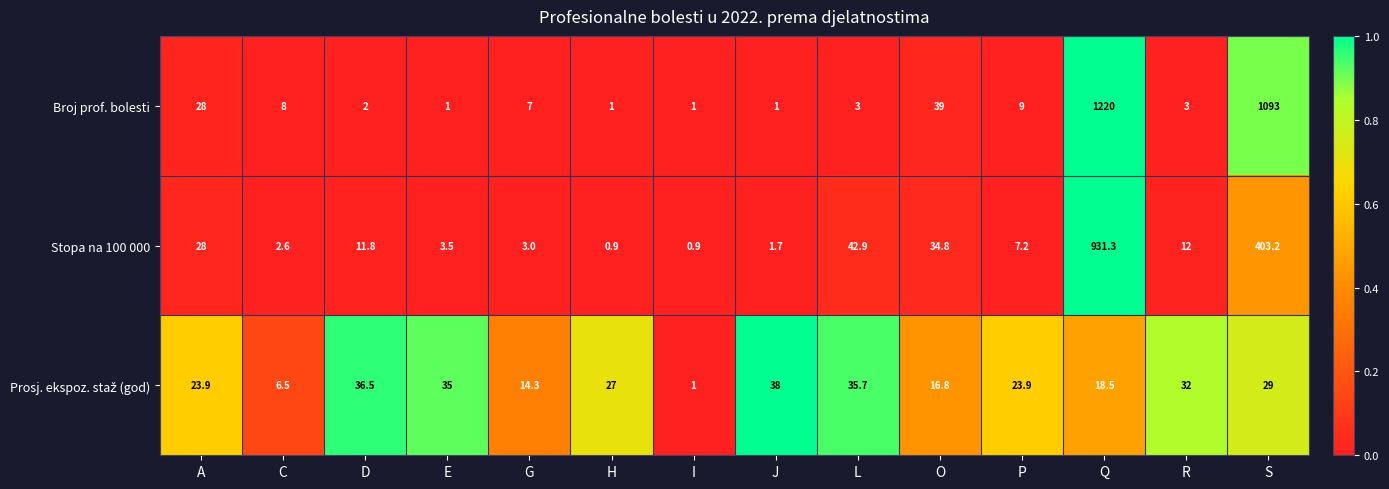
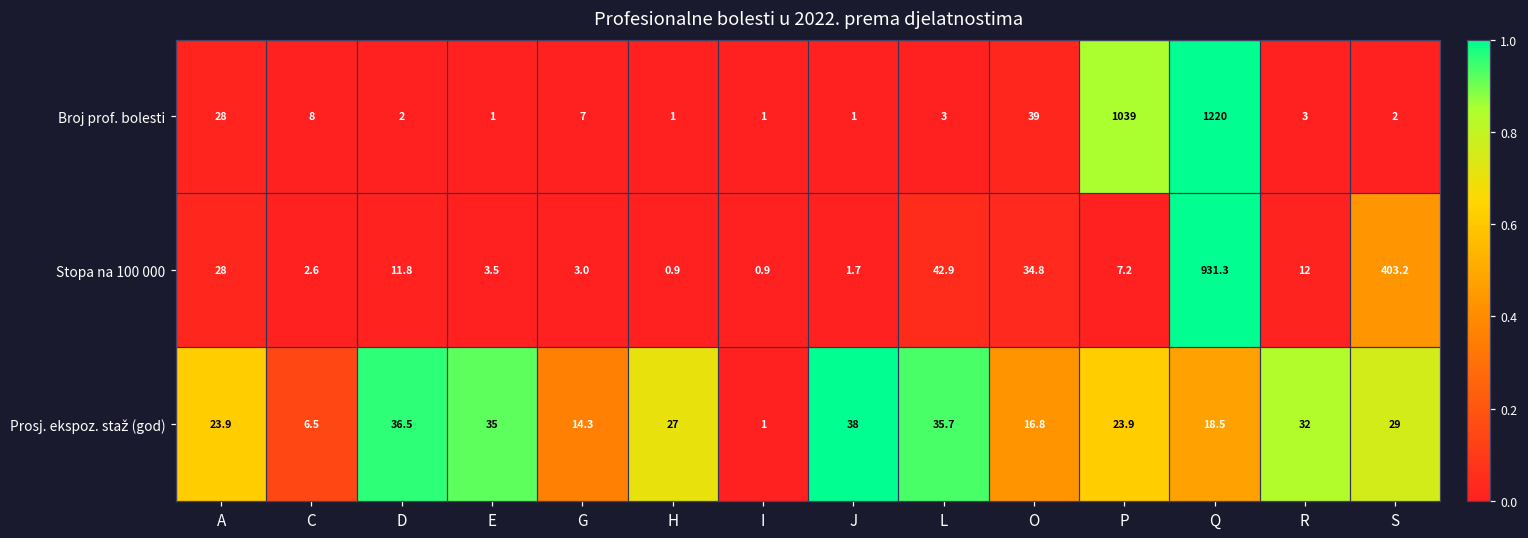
  {
    "Broj prof. bolesti": {
      "A": 28,
      "C": 8,
      "D": 2,
      "E": 1,
      "G": 7,
      "H": 1,
      "I": 1,
      "J": 1,
      "L": 3,
      "O": 39,
-     "P": 9,
+     "P": 1039,
      "Q": 1220,
      "R": 3,
-     "S": 1093
+     "S": 2
    },
    "Stopa na 100 000": {
      "A": 28,
      "C": 2.6,
      "D": 11.8,
      "E": 3.5,
      "G": 3.0,
      "H": 0.9,
      "I": 0.9,
      "J": 1.7,
      "L": 42.9,
      "O": 34.8,
      "P": 7.2,
      "Q": 931.3,
      "R": 12,
      "S": 403.2
    },
    "Prosj. ekspoz. staž (god)": {
      "A": 23.9,
      "C": 6.5,
      "D": 36.5,
      "E": 35,
      "G": 14.3,
      "H": 27,
      "I": 1,
      "J": 38,
      "L": 35.7,
      "O": 16.8,
      "P": 23.9,
      "Q": 18.5,
      "R": 32,
      "S": 29
    }
  }
